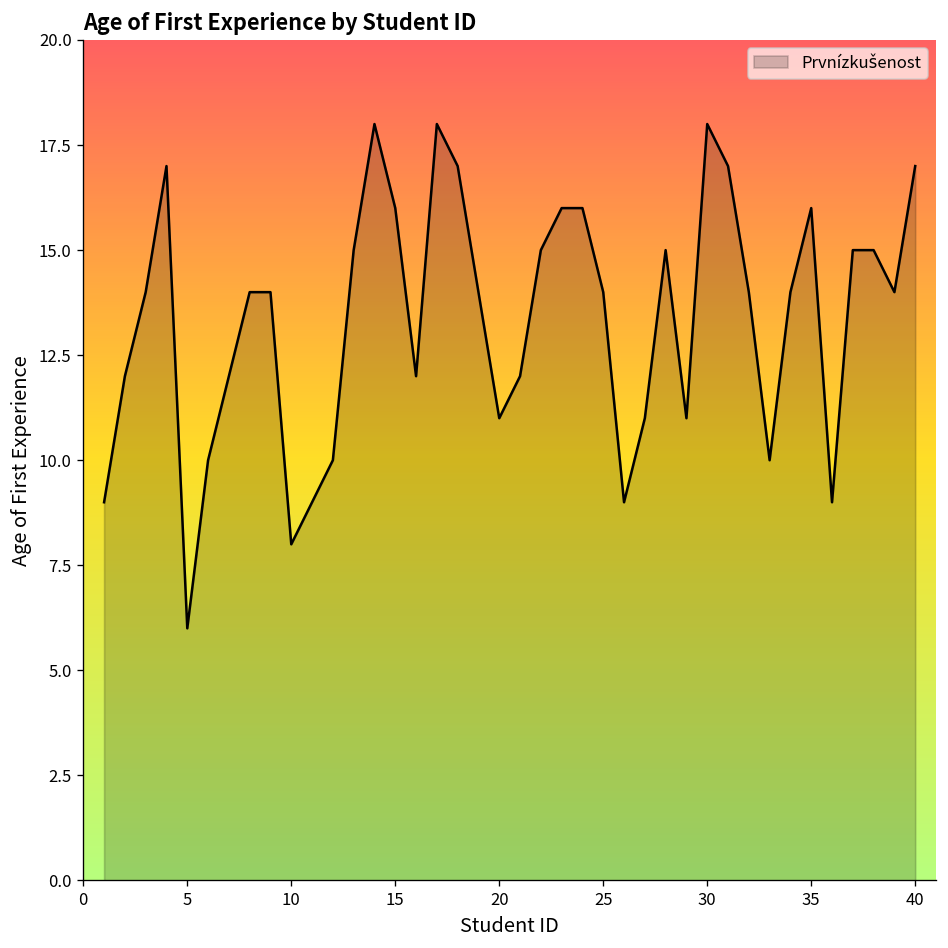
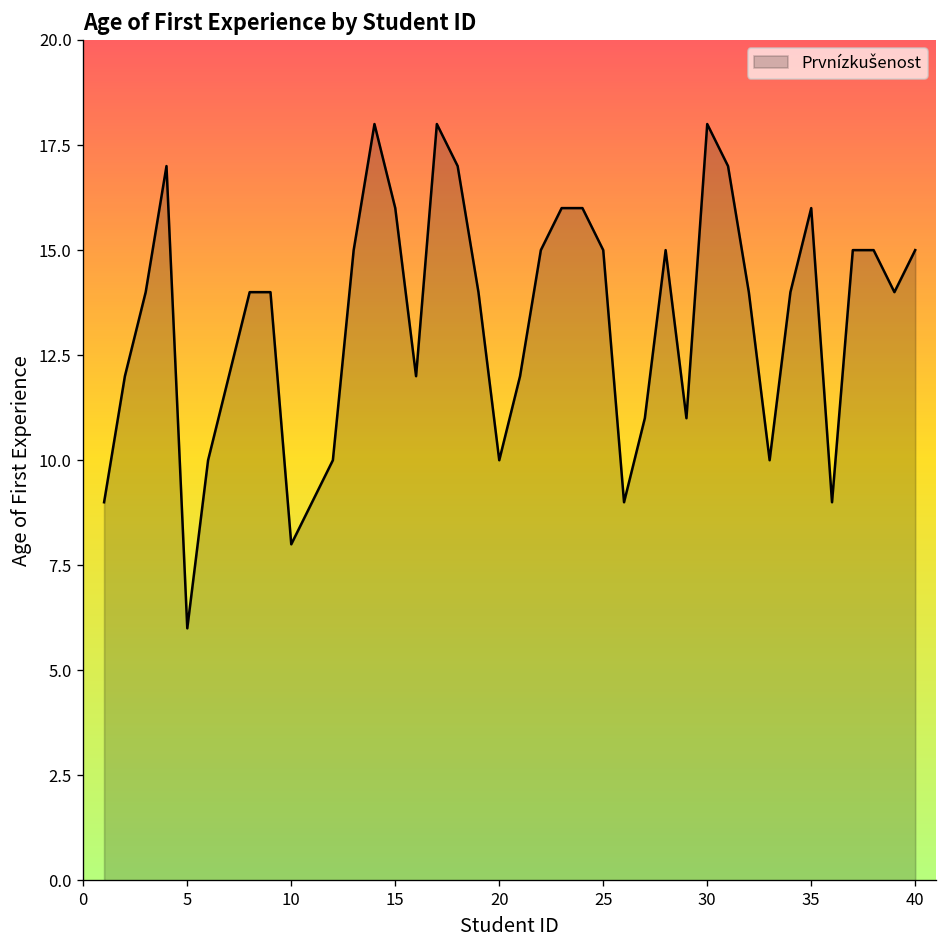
  {
    "5": 6,
    "10": 8,
    "15": 16,
-   "20": 11,
-   "25": 14,
+   "20": 10,
+   "25": 15,
    "30": 18,
    "35": 16,
-   "40": 17
+   "40": 15
  }
